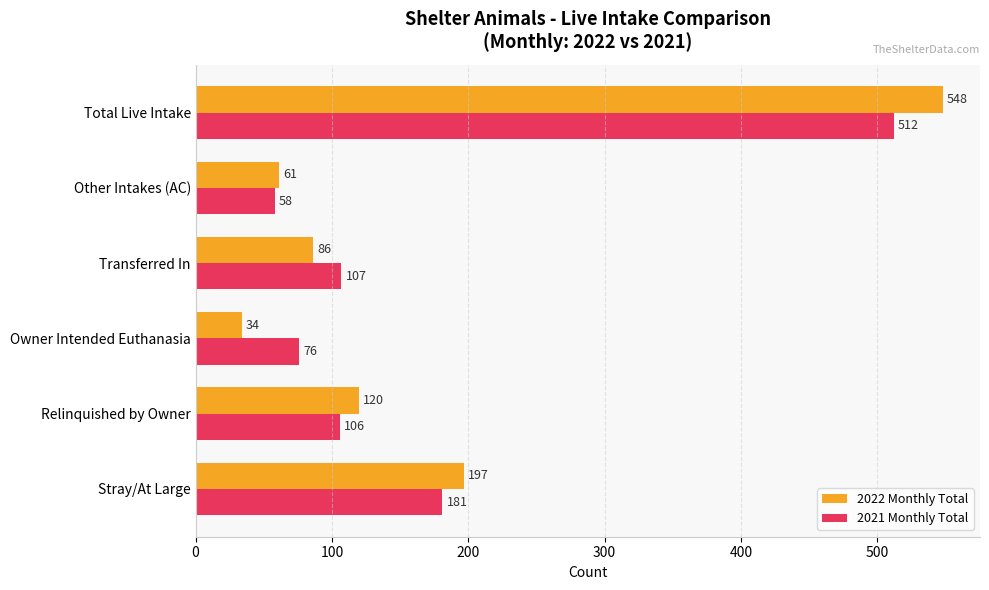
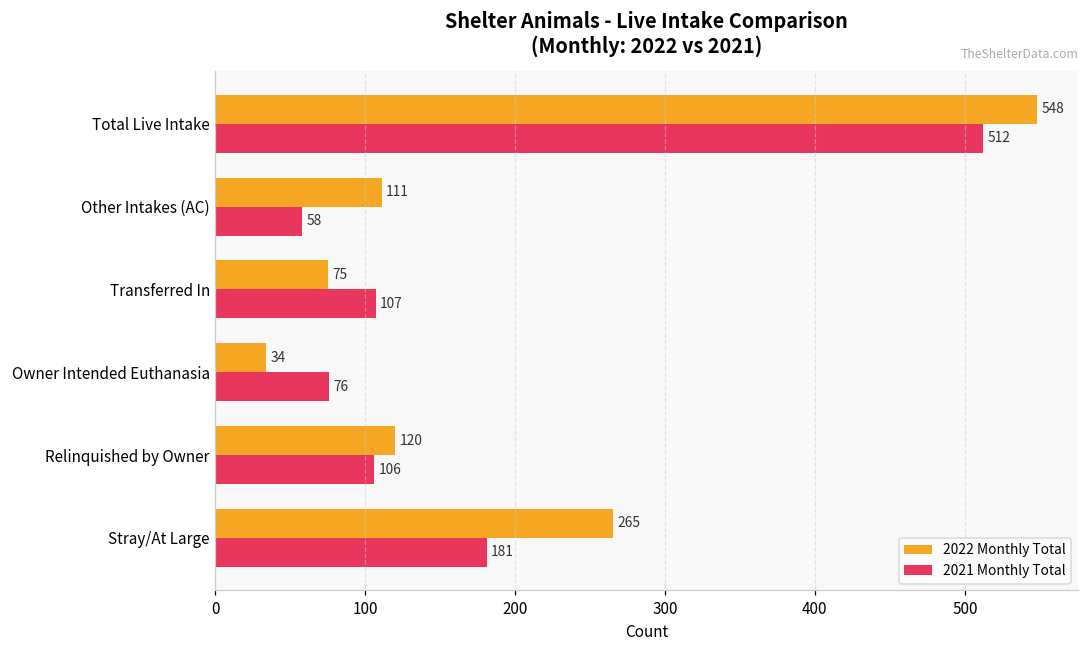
  {
    "2022 Monthly Total": {
      "Total Live Intake": 548,
-     "Other Intakes (AC)": 61,
-     "Transferred In": 86,
+     "Other Intakes (AC)": 111,
+     "Transferred In": 75,
      "Owner Intended Euthanasia": 34,
      "Relinquished by Owner": 120,
-     "Stray/At Large": 197
+     "Stray/At Large": 265
    },
    "2021 Monthly Total": {
      "Total Live Intake": 512,
      "Other Intakes (AC)": 58,
      "Transferred In": 107,
      "Owner Intended Euthanasia": 76,
      "Relinquished by Owner": 106,
      "Stray/At Large": 181
    }
  }
